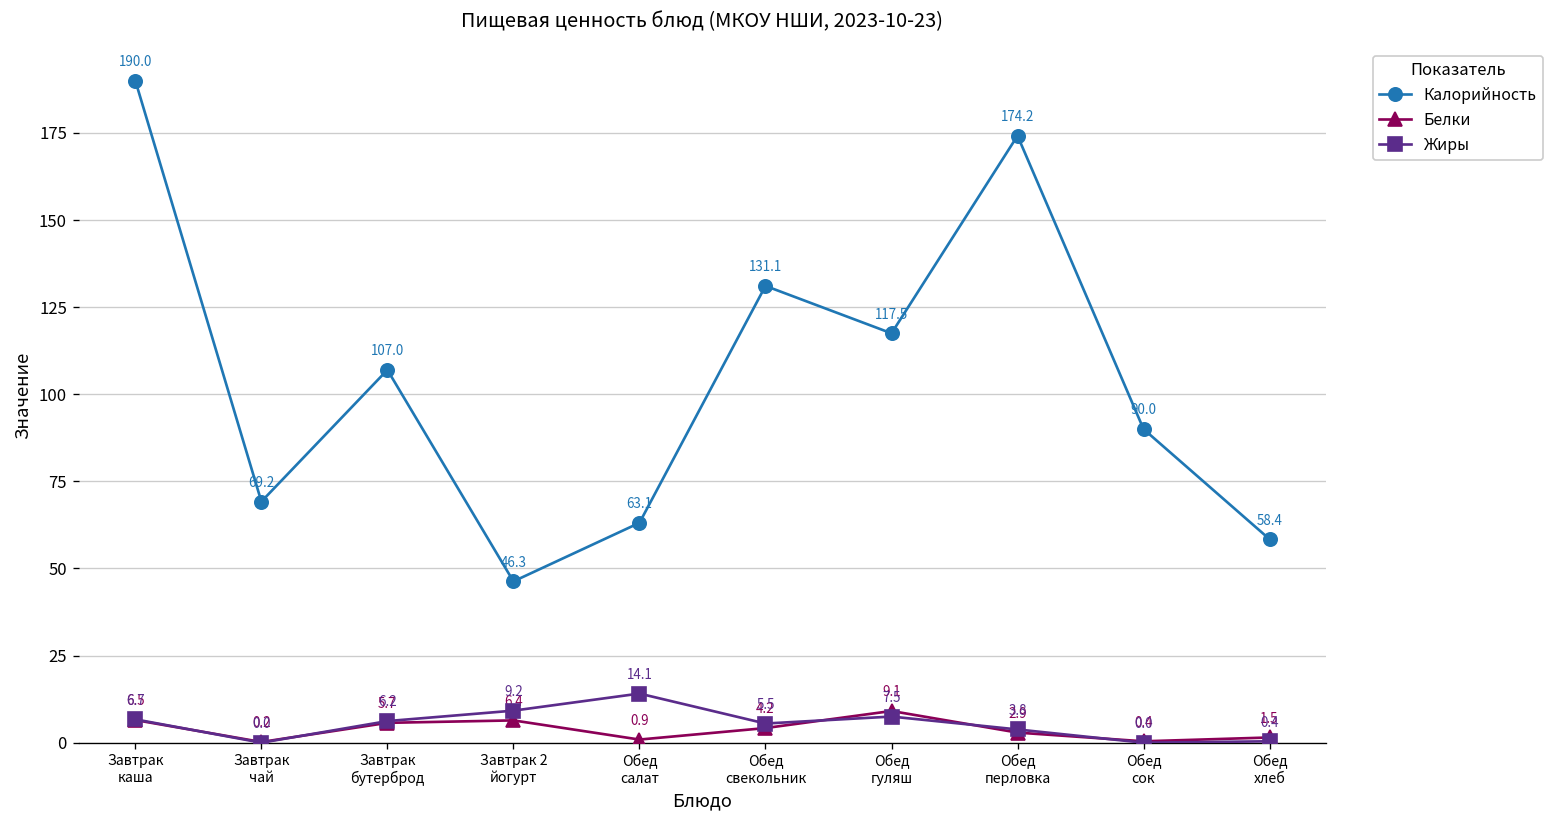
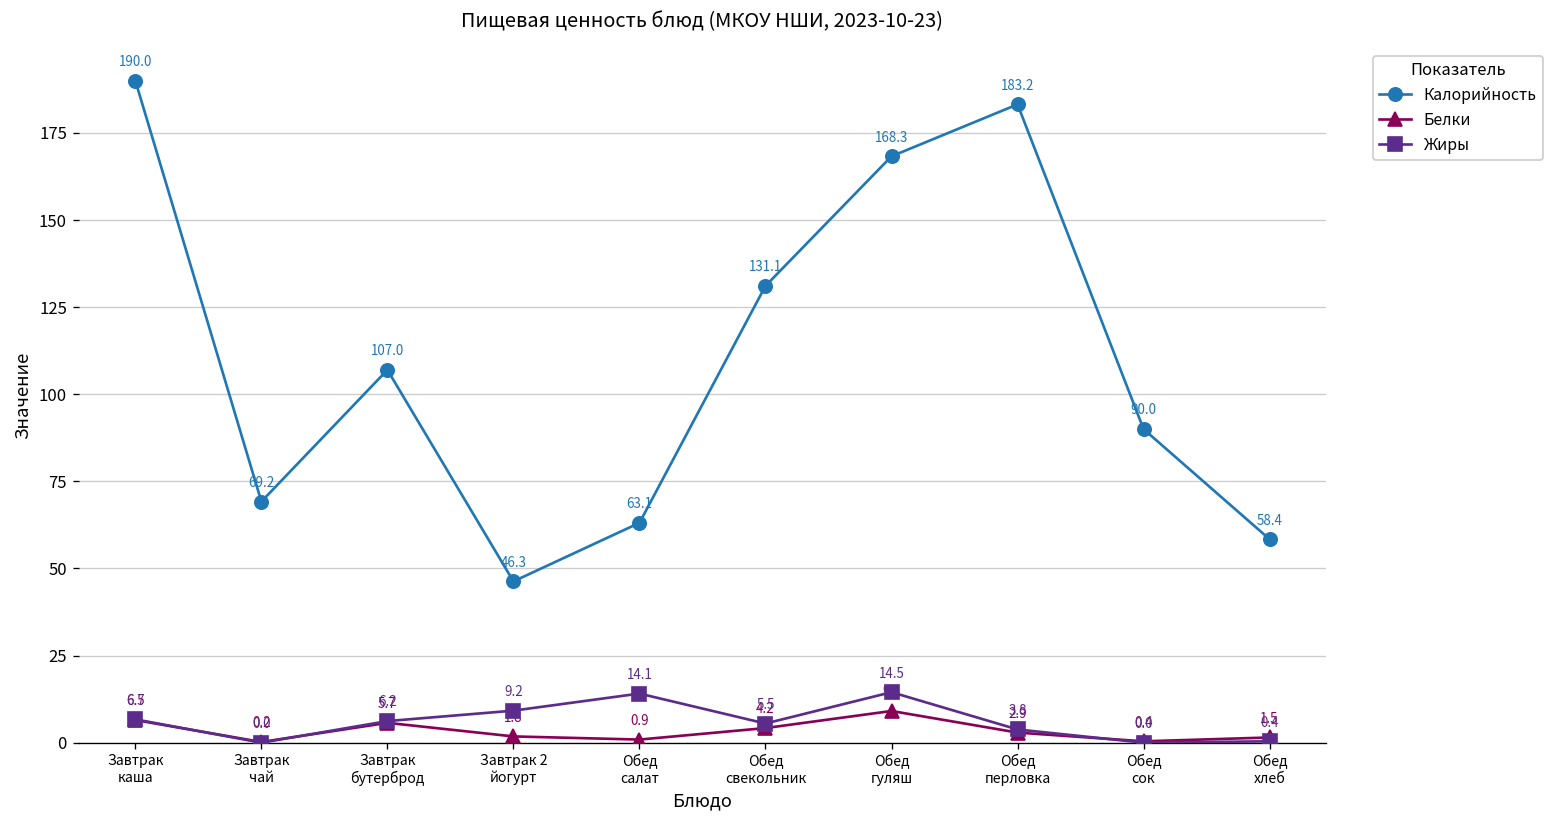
  {
    "Калорийность": {
      "Завтрак каша": 190.0,
      "Завтрак чай": 69.2,
      "Завтрак бутерброд": 107.0,
      "Завтрак 2 йогурт": 46.3,
      "Обед салат": 63.1,
      "Обед свекольник": 131.1,
-     "Обед гуляш": 117.5,
-     "Обед перловка": 174.2,
+     "Обед гуляш": 168.3,
+     "Обед перловка": 183.2,
      "Обед сок": 90.0,
      "Обед хлеб": 58.4
    },
    "Белки": {
-     "Завтрак 2 йогурт": 6.4,
+     "Завтрак 2 йогурт": 1.8,
      "Обед салат": 0.9
    },
    "Жиры": {
      "Обед салат": 14.1,
-     "Обед гуляш": 7.5
+     "Обед гуляш": 14.5
    }
  }
